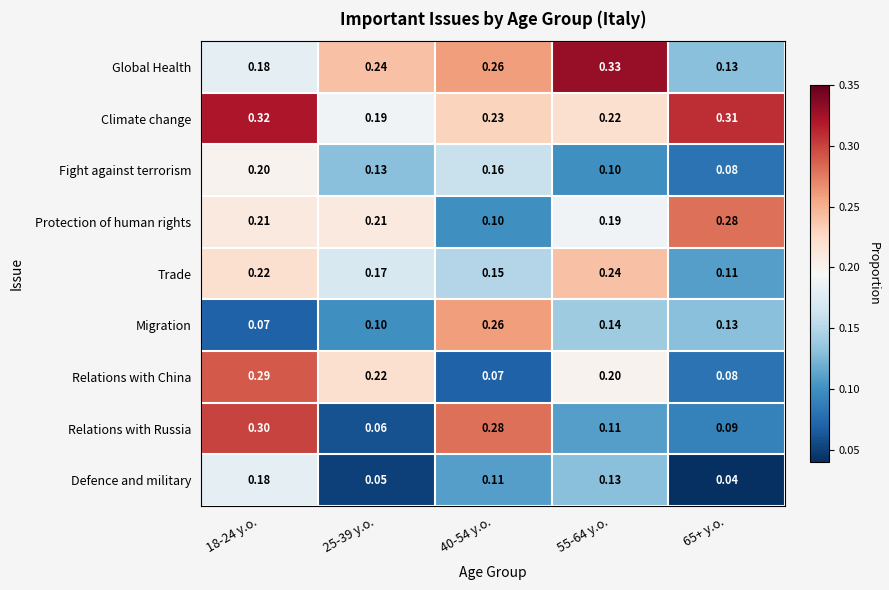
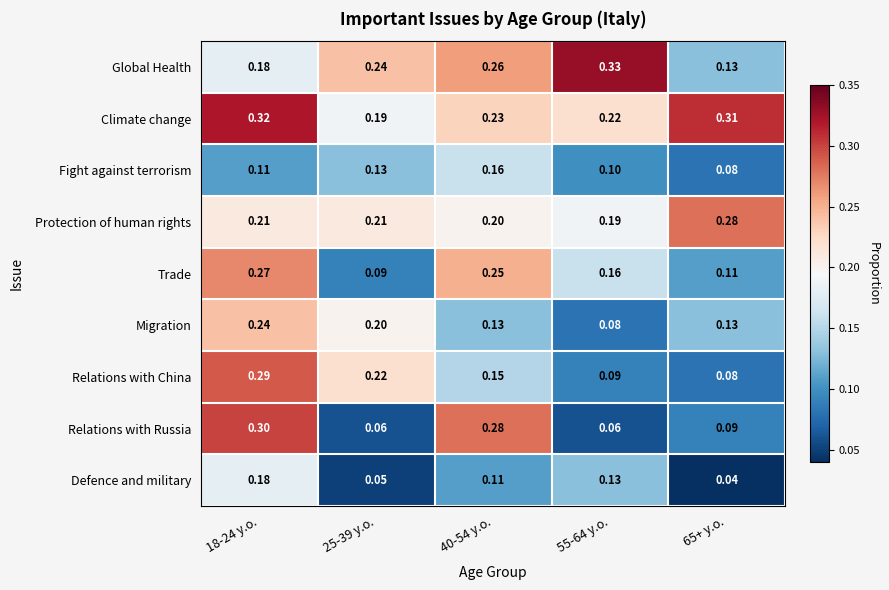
  {
    "Global Health": {
      "18-24 y.o.": 0.18,
      "25-39 y.o.": 0.24,
      "40-54 y.o.": 0.26,
      "55-64 y.o.": 0.33,
      "65+ y.o.": 0.13
    },
    "Climate change": {
      "18-24 y.o.": 0.32,
      "25-39 y.o.": 0.19,
      "40-54 y.o.": 0.23,
      "55-64 y.o.": 0.22,
      "65+ y.o.": 0.31
    },
    "Fight against terrorism": {
-     "18-24 y.o.": 0.20,
+     "18-24 y.o.": 0.11,
      "25-39 y.o.": 0.13,
      "40-54 y.o.": 0.16,
      "55-64 y.o.": 0.10,
      "65+ y.o.": 0.08
    },
    "Protection of human rights": {
      "18-24 y.o.": 0.21,
      "25-39 y.o.": 0.21,
-     "40-54 y.o.": 0.10,
+     "40-54 y.o.": 0.20,
      "55-64 y.o.": 0.19,
      "65+ y.o.": 0.28
    },
    "Trade": {
-     "18-24 y.o.": 0.22,
-     "25-39 y.o.": 0.17,
-     "40-54 y.o.": 0.15,
-     "55-64 y.o.": 0.24,
+     "18-24 y.o.": 0.27,
+     "25-39 y.o.": 0.09,
+     "40-54 y.o.": 0.25,
+     "55-64 y.o.": 0.16,
      "65+ y.o.": 0.11
    },
    "Migration": {
-     "18-24 y.o.": 0.07,
-     "25-39 y.o.": 0.10,
-     "40-54 y.o.": 0.26,
-     "55-64 y.o.": 0.14,
+     "18-24 y.o.": 0.24,
+     "25-39 y.o.": 0.20,
+     "40-54 y.o.": 0.13,
+     "55-64 y.o.": 0.08,
      "65+ y.o.": 0.13
    },
    "Relations with China": {
      "18-24 y.o.": 0.29,
      "25-39 y.o.": 0.22,
-     "40-54 y.o.": 0.07,
-     "55-64 y.o.": 0.20,
+     "40-54 y.o.": 0.15,
+     "55-64 y.o.": 0.09,
      "65+ y.o.": 0.08
    },
    "Relations with Russia": {
      "18-24 y.o.": 0.30,
      "25-39 y.o.": 0.06,
      "40-54 y.o.": 0.28,
-     "55-64 y.o.": 0.11,
+     "55-64 y.o.": 0.06,
      "65+ y.o.": 0.09
    },
    "Defence and military": {
      "18-24 y.o.": 0.18,
      "25-39 y.o.": 0.05,
      "40-54 y.o.": 0.11,
      "55-64 y.o.": 0.13,
      "65+ y.o.": 0.04
    }
  }
